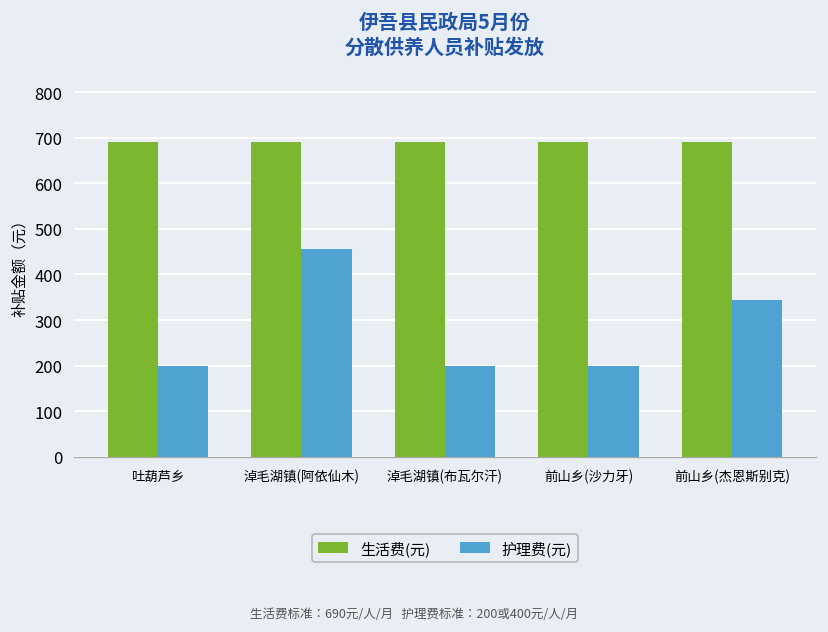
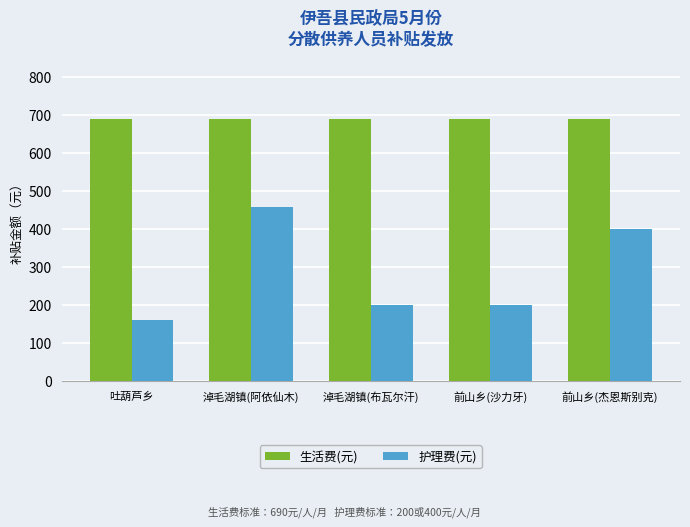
  {
    "生活费(元)": {
      "吐葫芦乡": 690,
      "淖毛湖镇(阿依仙木)": 690,
      "淖毛湖镇(布瓦尔汗)": 690,
      "前山乡(沙力牙)": 690,
      "前山乡(杰恩斯别克)": 690
    },
    "护理费(元)": {
-     "吐葫芦乡": 200,
+     "吐葫芦乡": 160,
      "淖毛湖镇(阿依仙木)": 460,
      "淖毛湖镇(布瓦尔汗)": 200,
      "前山乡(沙力牙)": 200,
-     "前山乡(杰恩斯别克)": 350
+     "前山乡(杰恩斯别克)": 400
    }
  }
